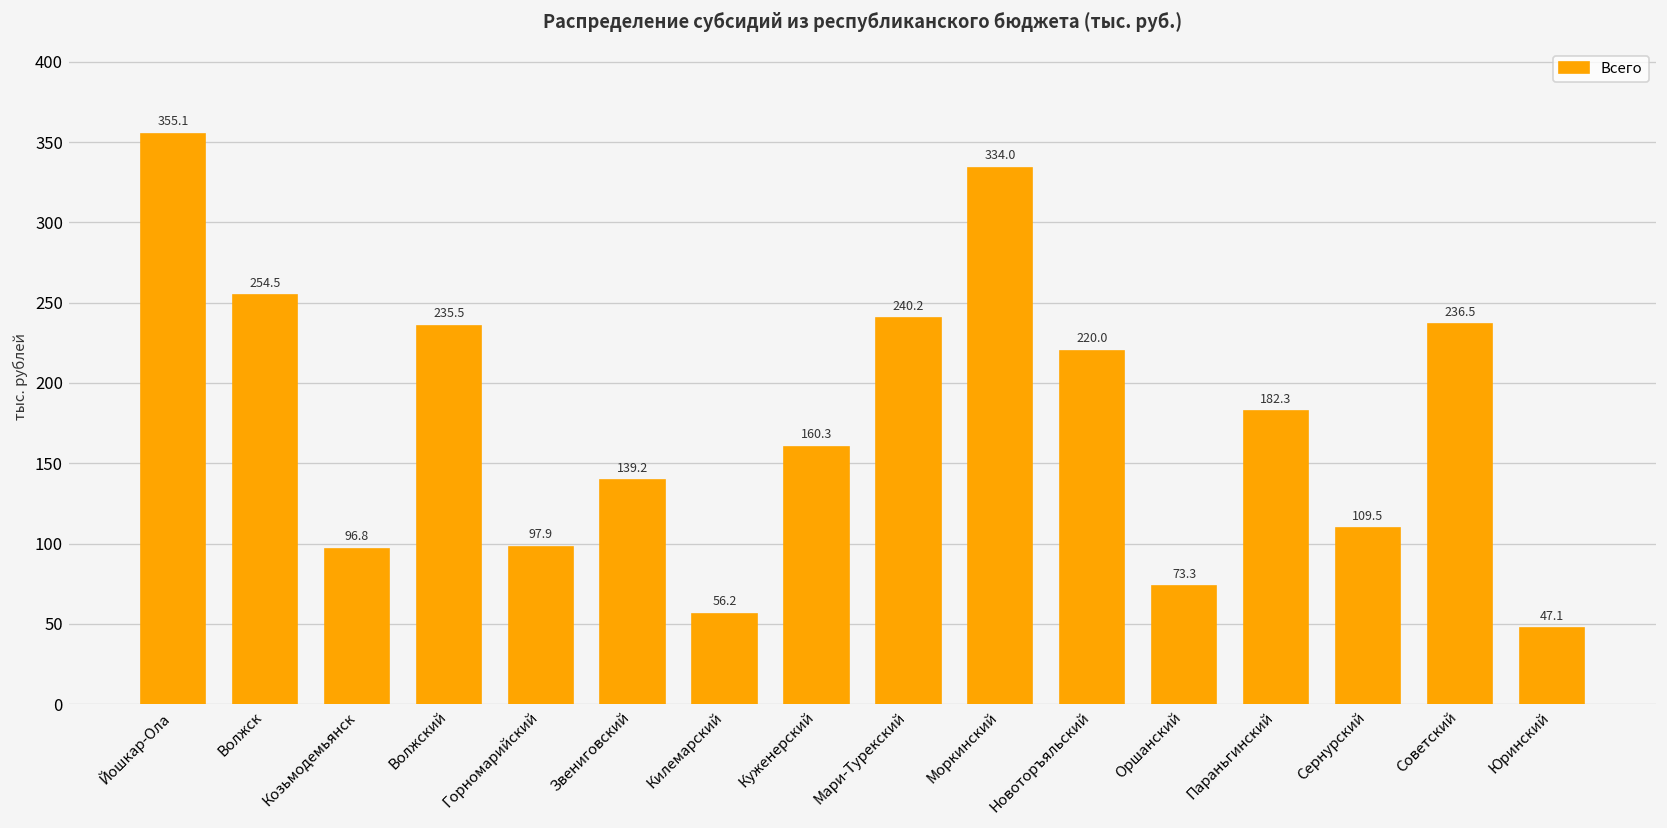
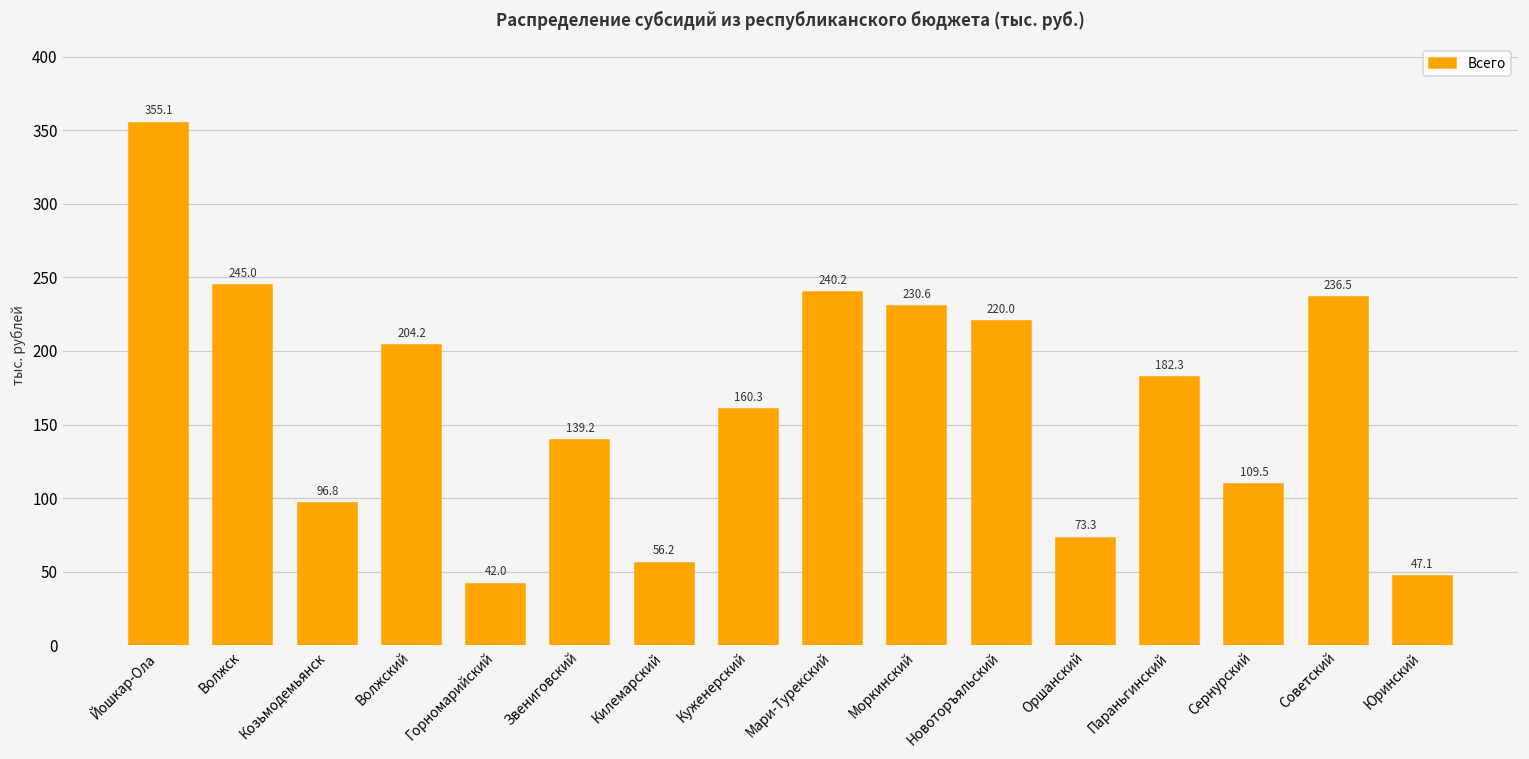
  {
    "Йошкар-Ола": 355.1,
-   "Волжск": 254.5,
+   "Волжск": 245.0,
    "Козьмодемьянск": 96.8,
-   "Волжский": 235.5,
-   "Горномарийский": 97.9,
+   "Волжский": 204.2,
+   "Горномарийский": 42.0,
    "Звениговский": 139.2,
    "Килемарский": 56.2,
    "Куженерский": 160.3,
    "Мари-Турекский": 240.2,
-   "Моркинский": 334.0,
+   "Моркинский": 230.6,
    "Новоторъяльский": 220.0,
    "Оршанский": 73.3,
    "Параньгинский": 182.3,
    "Сернурский": 109.5,
    "Советский": 236.5,
    "Юринский": 47.1
  }
